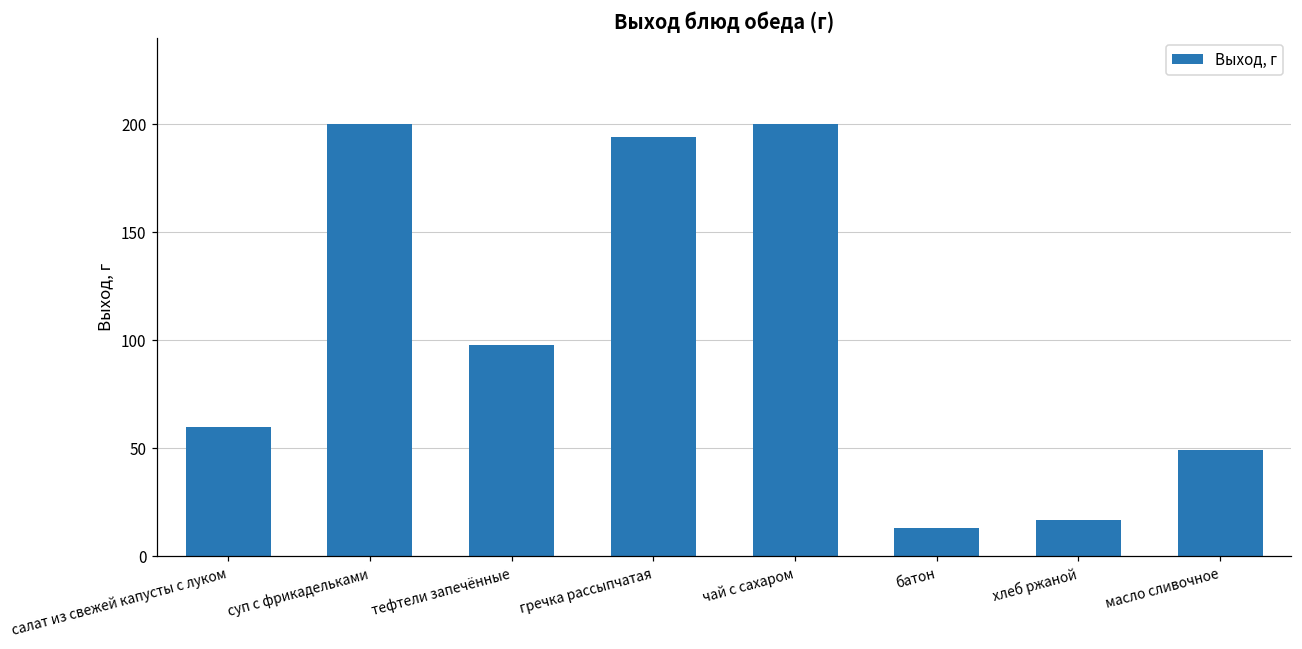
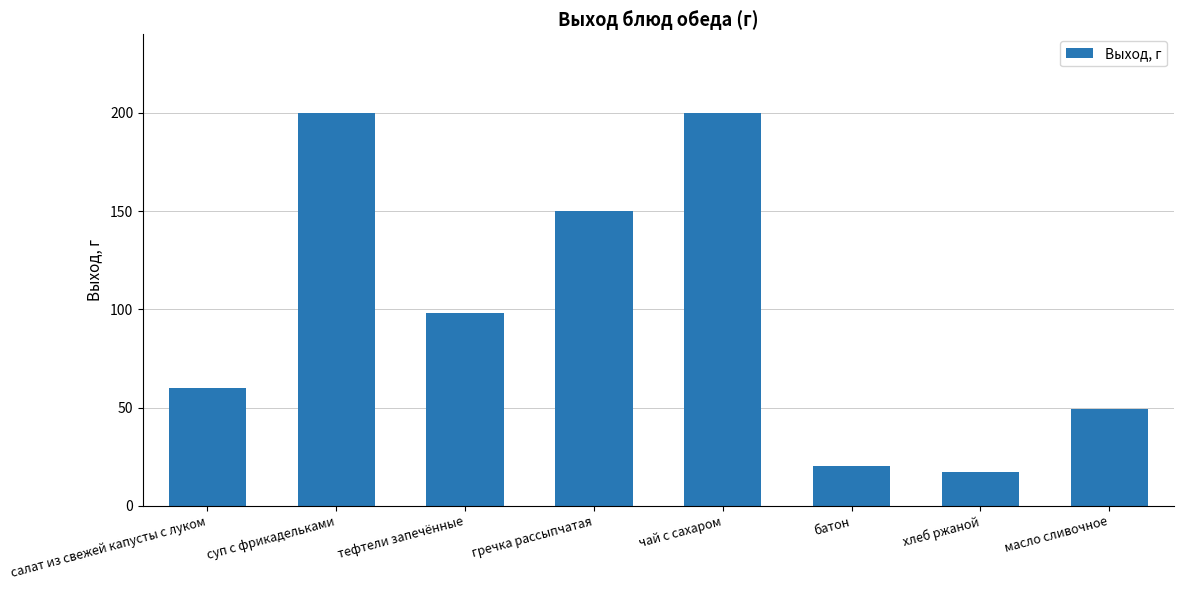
  {
    "салат из свежей капусты с луком": 60,
    "суп с фрикадельками": 200,
    "тефтели запечённые": 98,
-   "гречка рассыпчатая": 194,
+   "гречка рассыпчатая": 150,
    "чай с сахаром": 200,
-   "батон": 13,
+   "батон": 20,
    "хлеб ржаной": 17,
    "масло сливочное": 49
  }
